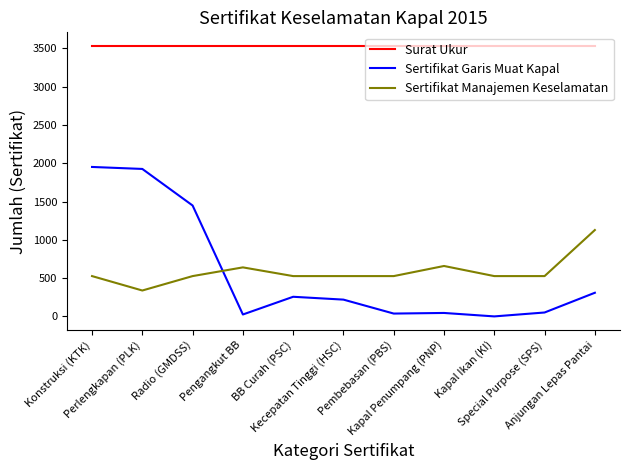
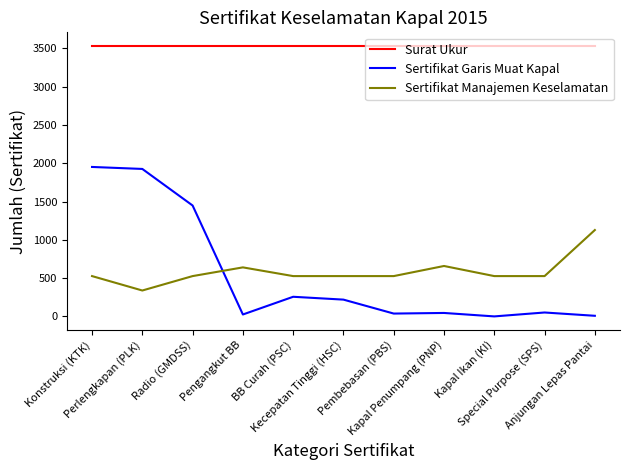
  {
    "Surat Ukur": {
      "Konstruksi (KTK)": 3500,
      "Perlengkapan (PLK)": 3500,
      "Radio (GMDSS)": 3500,
      "Pengangkut BB": 3500,
      "BB Curah (PSC)": 3500,
      "Kecepatan Tinggi (HSC)": 3500
    },
    "Sertifikat Garis Muat Kapal": {
      "Konstruksi (KTK)": 2000,
      "Perlengkapan (PLK)": 1900,
      "Radio (GMDSS)": 1400,
      "Pengangkut BB": 0,
      "BB Curah (PSC)": 300,
      "Kecepatan Tinggi (HSC)": 200,
      "Pembebasan (PBS)": 0,
      "Kapal Penumpang (PNP)": 0,
      "Kapal Ikan (KI)": 0,
      "Special Purpose (SPS)": 100,
-     "Anjungan Lepas Pantai": 300
+     "Anjungan Lepas Pantai": 0
    },
    "Sertifikat Manajemen Keselamatan": {
      "Konstruksi (KTK)": 500,
      "Perlengkapan (PLK)": 300,
      "Radio (GMDSS)": 500,
      "Pengangkut BB": 600,
      "BB Curah (PSC)": 500,
      "Kecepatan Tinggi (HSC)": 500,
      "Pembebasan (PBS)": 500,
      "Kapal Penumpang (PNP)": 700,
      "Kapal Ikan (KI)": 500,
      "Special Purpose (SPS)": 500,
      "Anjungan Lepas Pantai": 1100
    }
  }
